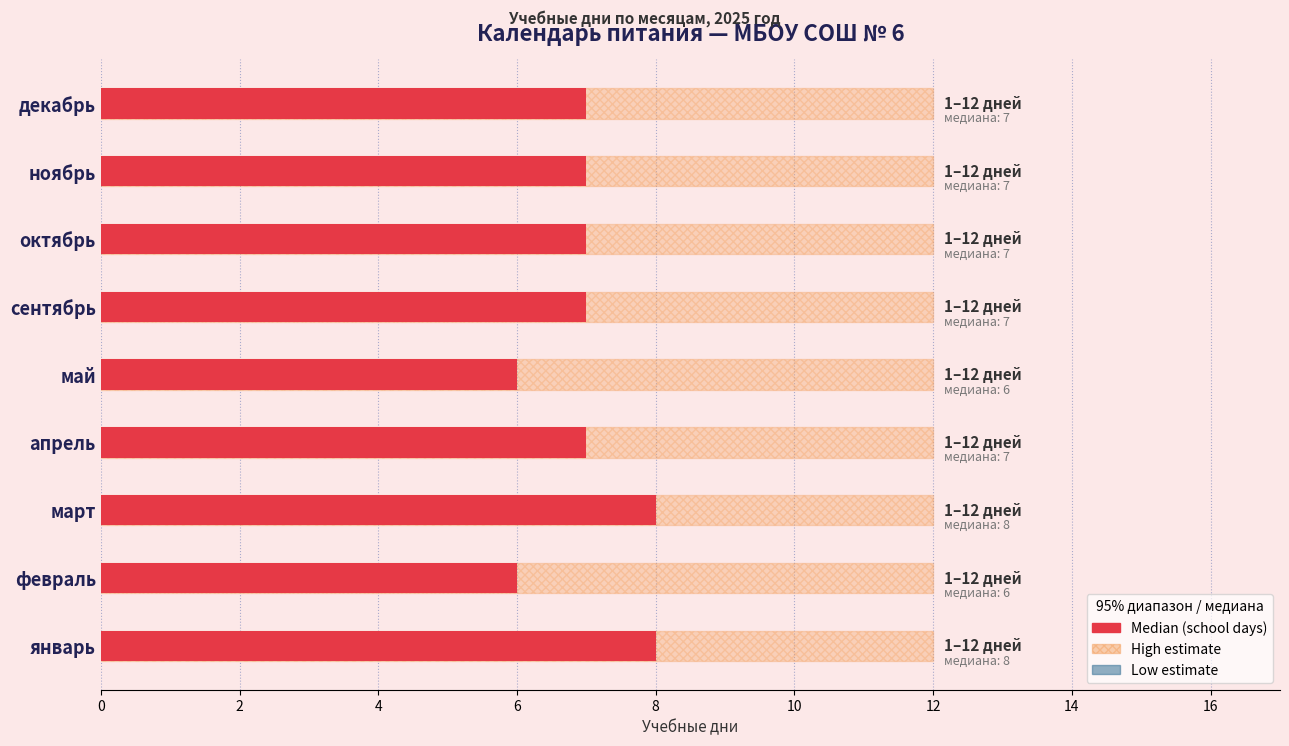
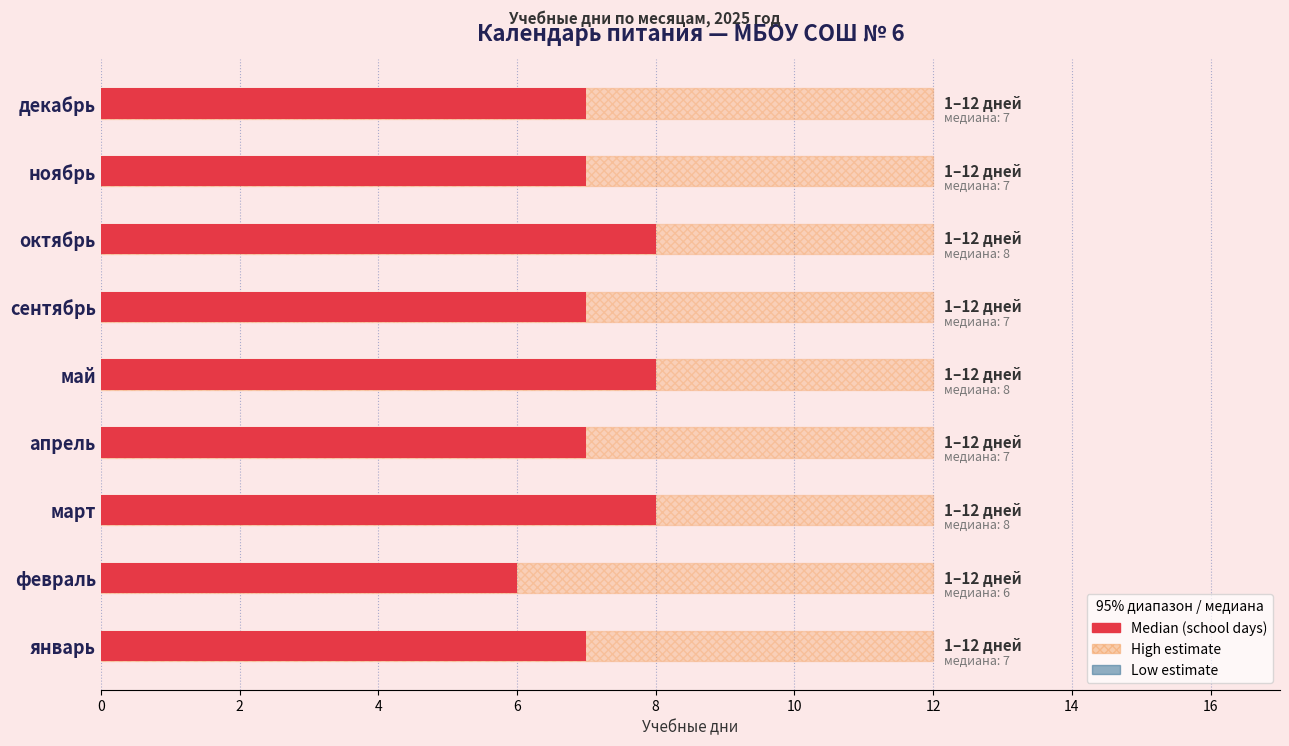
  {
    "Median (school days)": {
-     "октябрь": 7,
-     "май": 6,
-     "январь": 8
+     "октябрь": 8,
+     "май": 8,
+     "январь": 7
    },
    "High estimate": {
      "декабрь": 12,
      "ноябрь": 12,
      "октябрь": 12,
      "сентябрь": 12,
      "май": 12,
      "апрель": 12,
      "март": 12,
      "февраль": 12,
      "январь": 12
    }
  }
